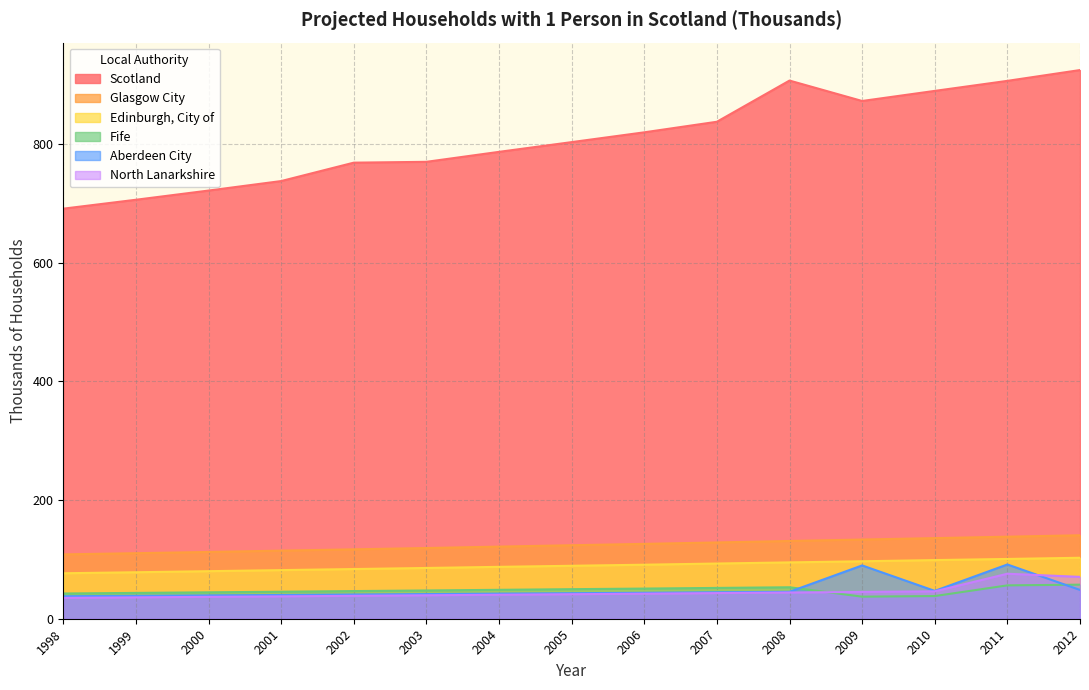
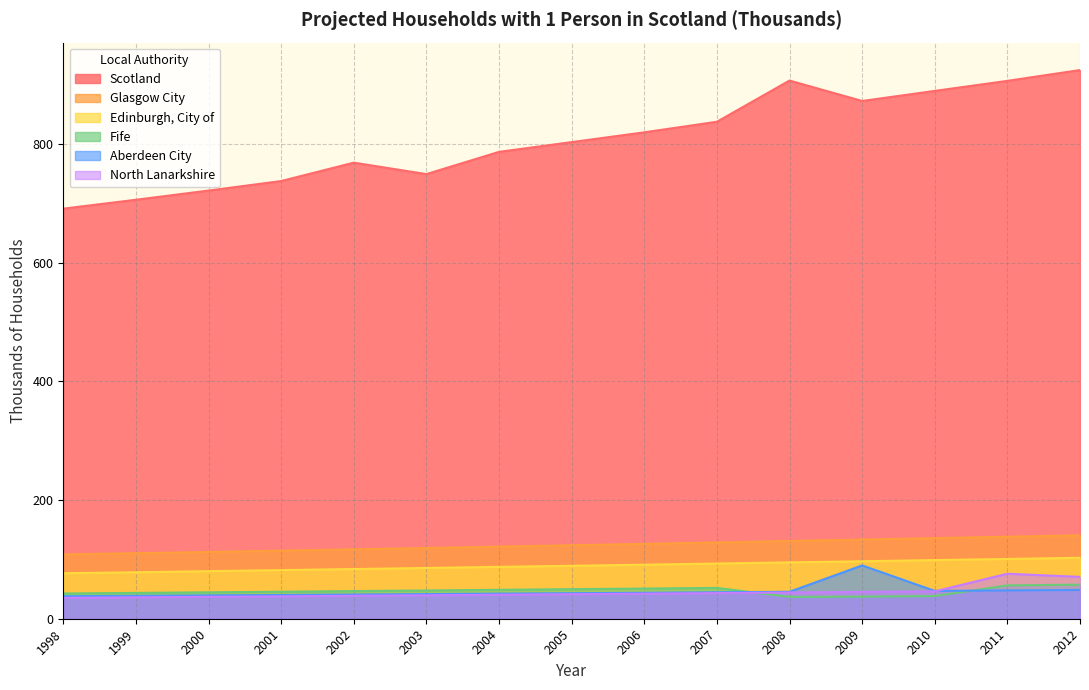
  {
    "Scotland": {
      "1998": 690,
      "1999": 710,
      "2000": 720,
      "2001": 740,
      "2002": 770,
-     "2003": 770,
+     "2003": 750,
      "2004": 790,
      "2005": 800,
      "2006": 820,
      "2007": 840,
      "2008": 910,
      "2009": 870,
      "2010": 890,
      "2011": 910,
      "2012": 920
    },
    "Fife": {
      "1998": 40,
      "1999": 40,
      "2000": 40,
      "2001": 50,
      "2002": 50,
      "2003": 50,
      "2004": 50,
      "2005": 50,
      "2006": 50,
      "2007": 50,
-     "2008": 50,
+     "2008": 40,
      "2009": 40,
      "2010": 40,
      "2011": 60,
      "2012": 60
    },
    "Aberdeen City": {
      "2009": 90,
-     "2011": 90,
+     "2011": 50,
      "2012": 50
    },
    "North Lanarkshire": {
      "2009": 50,
      "2011": 80,
      "2012": 70
    }
  }
